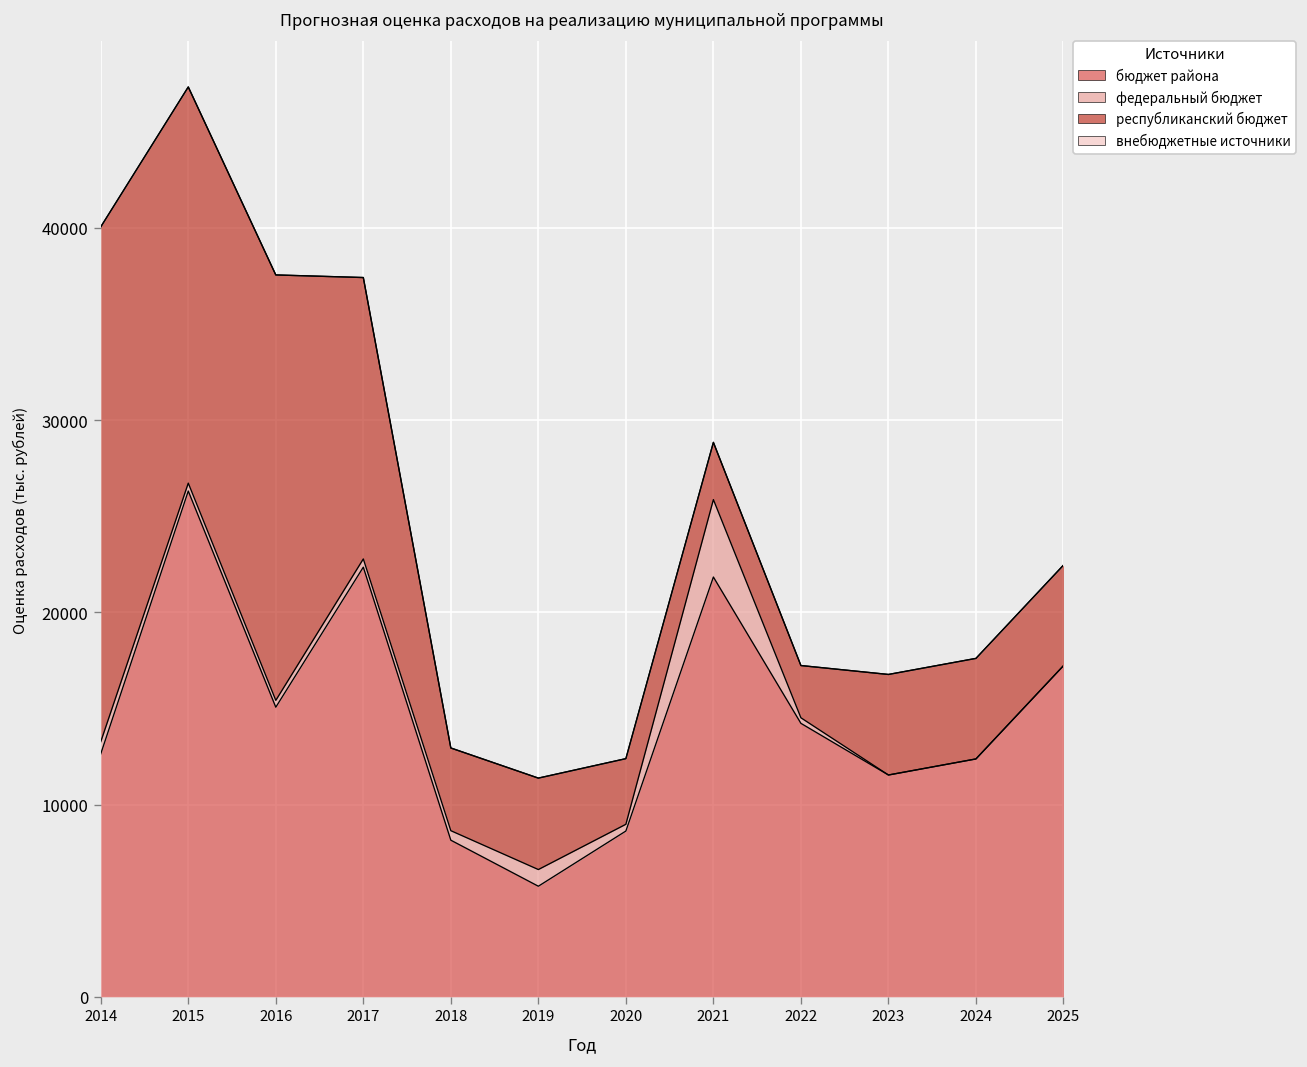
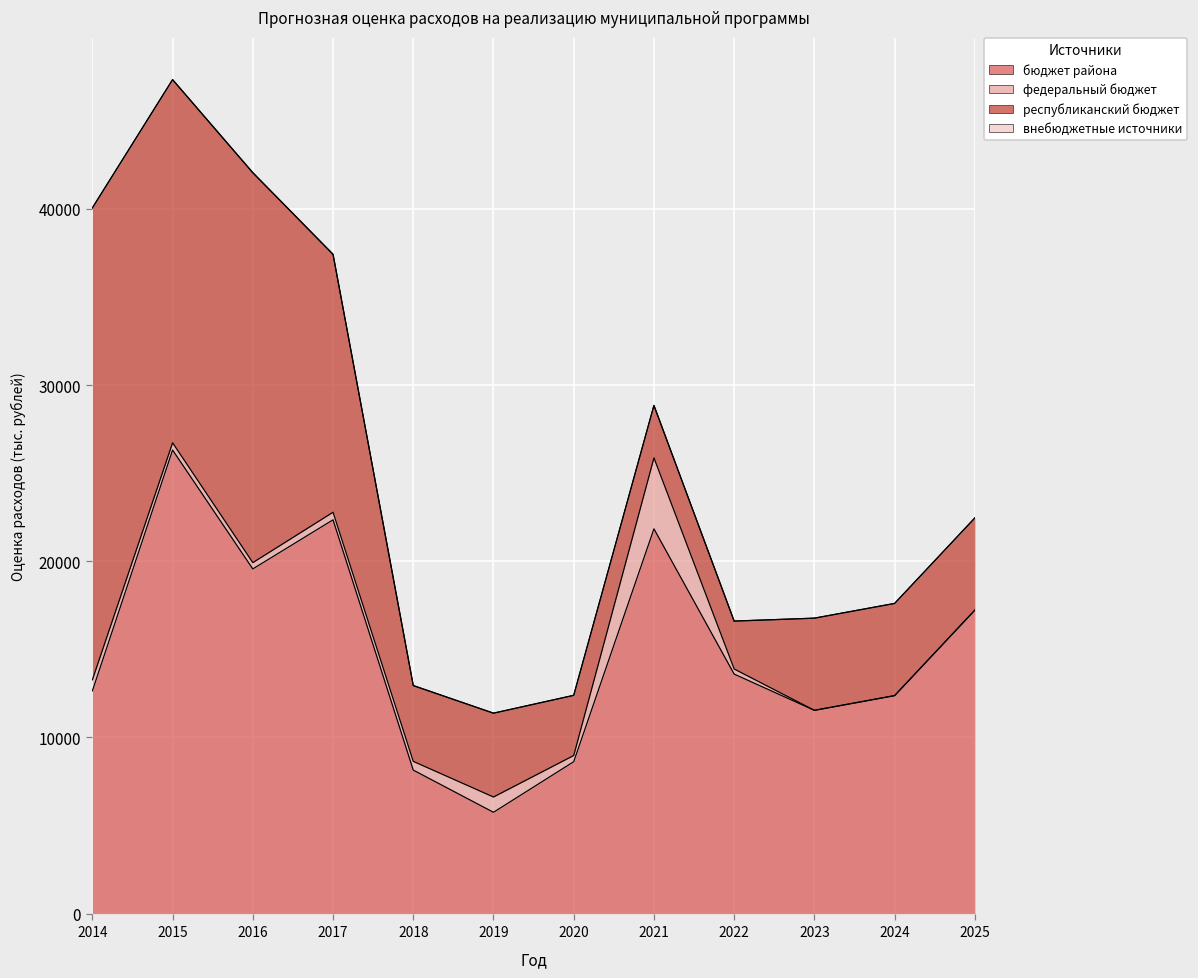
  {
    "бюджет района": {
      "2014": 12600,
      "2015": 26300,
-     "2016": 15100,
+     "2016": 19600,
      "2017": 22400,
      "2018": 8100,
      "2019": 5800,
      "2020": 8600,
      "2021": 21800,
-     "2022": 14200
+     "2022": 13600
    }
  }
